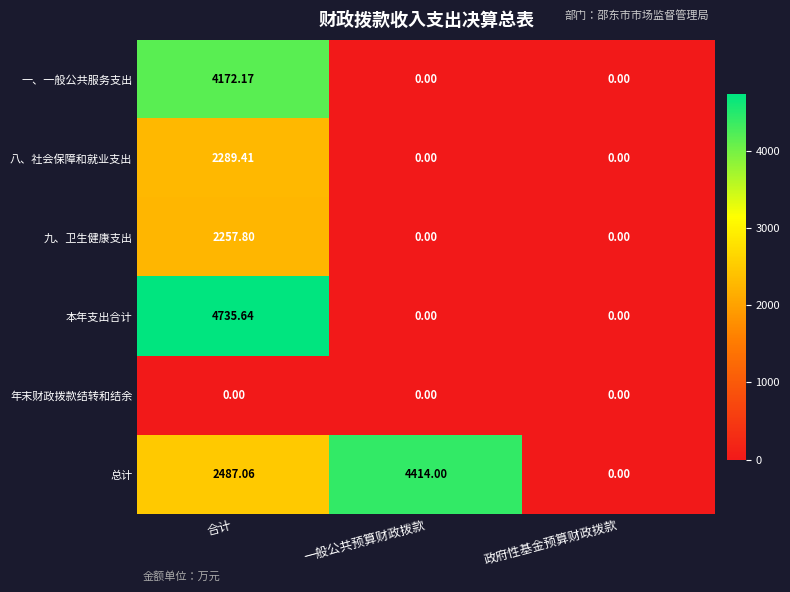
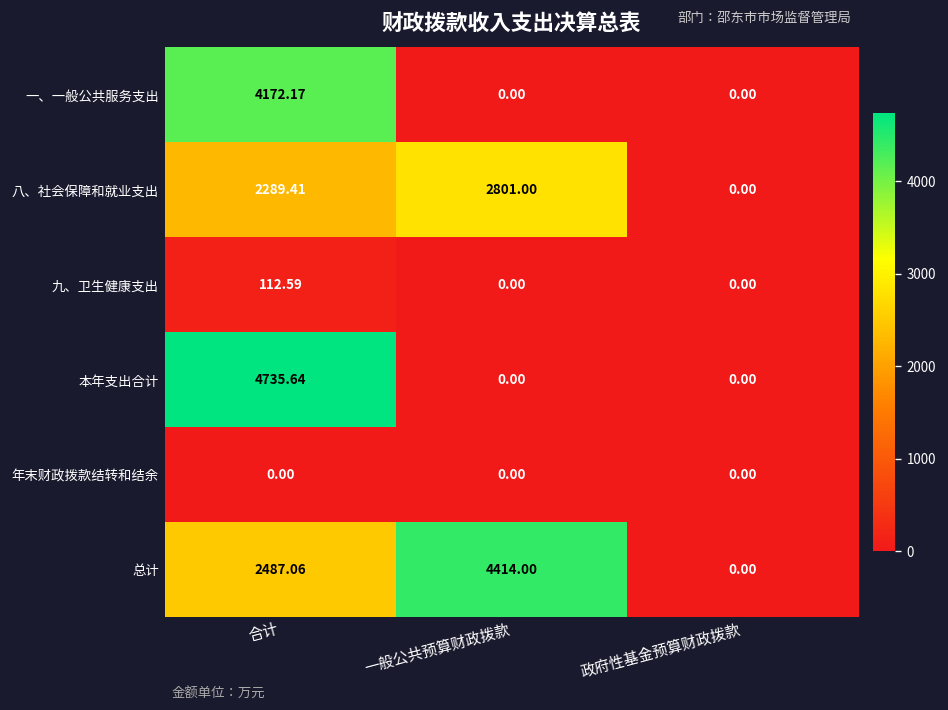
  {
    "一、一般公共服务支出": {
      "合计": 4172.17,
      "一般公共预算财政拨款": 0.00,
      "政府性基金预算财政拨款": 0.00
    },
    "八、社会保障和就业支出": {
      "合计": 2289.41,
-     "一般公共预算财政拨款": 0.00,
+     "一般公共预算财政拨款": 2801.00,
      "政府性基金预算财政拨款": 0.00
    },
    "九、卫生健康支出": {
-     "合计": 2257.80,
+     "合计": 112.59,
      "一般公共预算财政拨款": 0.00,
      "政府性基金预算财政拨款": 0.00
    },
    "本年支出合计": {
      "合计": 4735.64,
      "一般公共预算财政拨款": 0.00,
      "政府性基金预算财政拨款": 0.00
    },
    "年末财政拨款结转和结余": {
      "合计": 0.00,
      "一般公共预算财政拨款": 0.00,
      "政府性基金预算财政拨款": 0.00
    },
    "总计": {
      "合计": 2487.06,
      "一般公共预算财政拨款": 4414.00,
      "政府性基金预算财政拨款": 0.00
    }
  }
